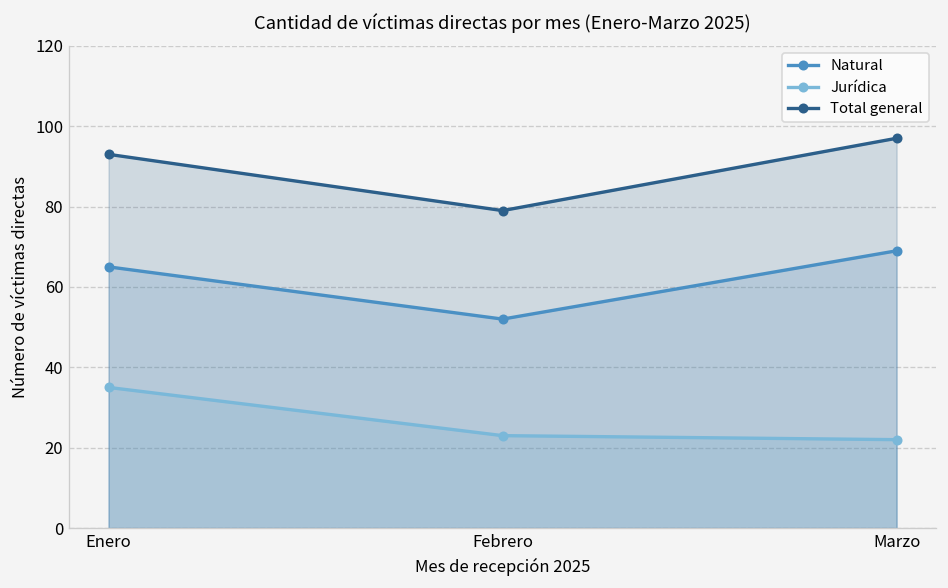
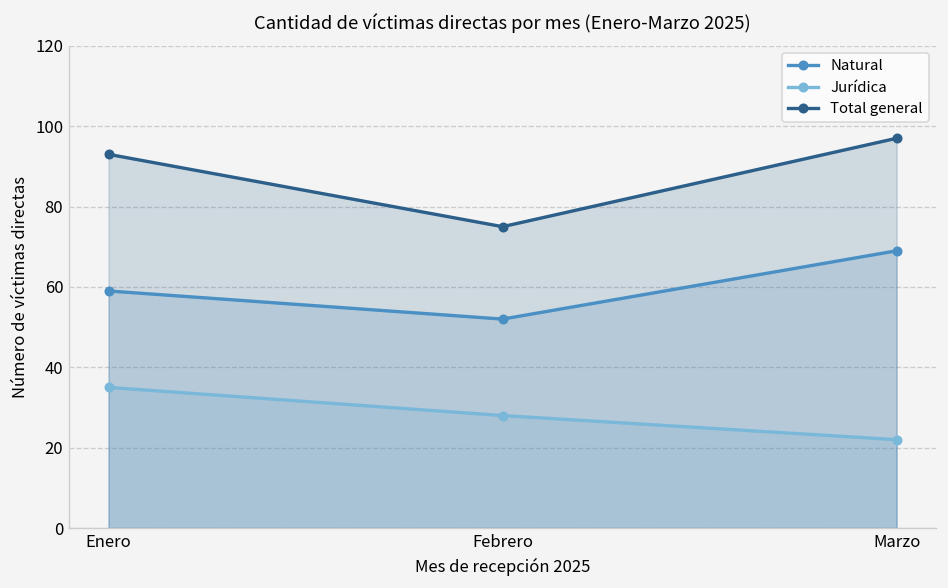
  {
    "Natural": {
-     "Enero": 65,
+     "Enero": 59,
      "Febrero": 52,
      "Marzo": 69
    },
    "Jurídica": {
      "Enero": 35,
-     "Febrero": 23,
+     "Febrero": 28,
      "Marzo": 22
    },
    "Total general": {
      "Enero": 93,
-     "Febrero": 79,
+     "Febrero": 75,
      "Marzo": 97
    }
  }
